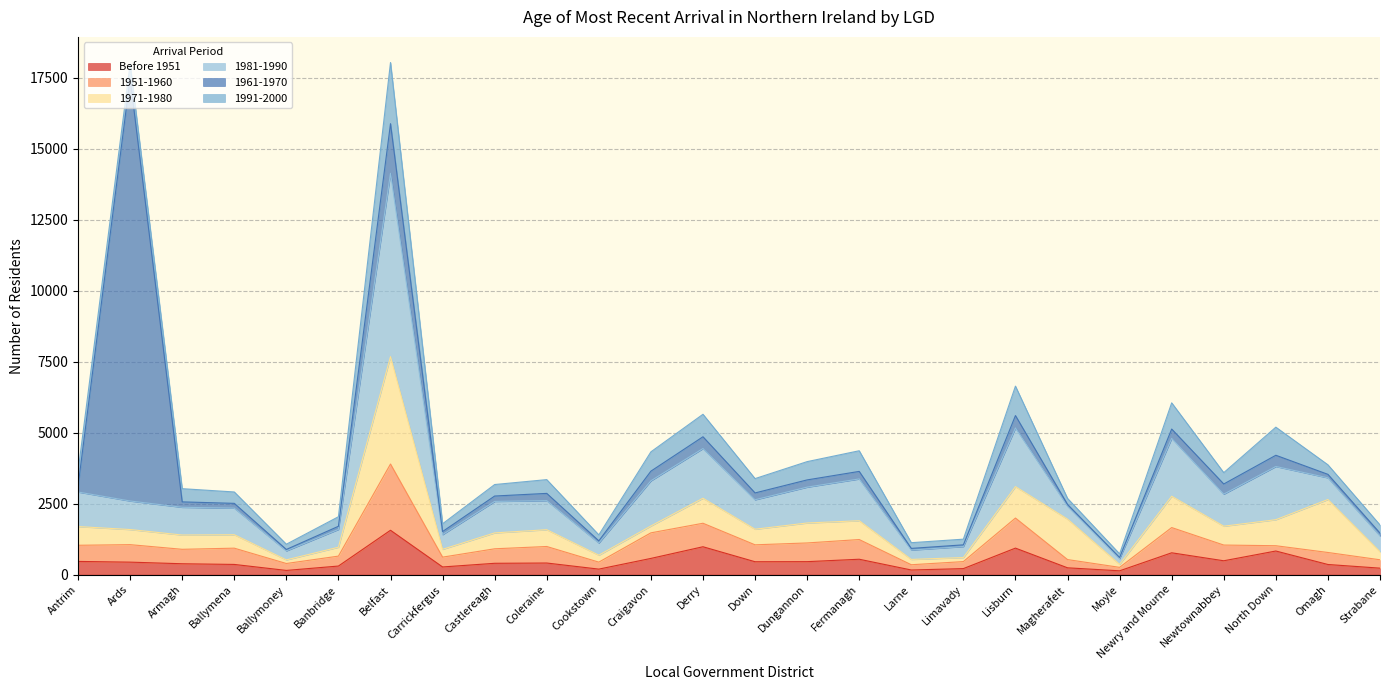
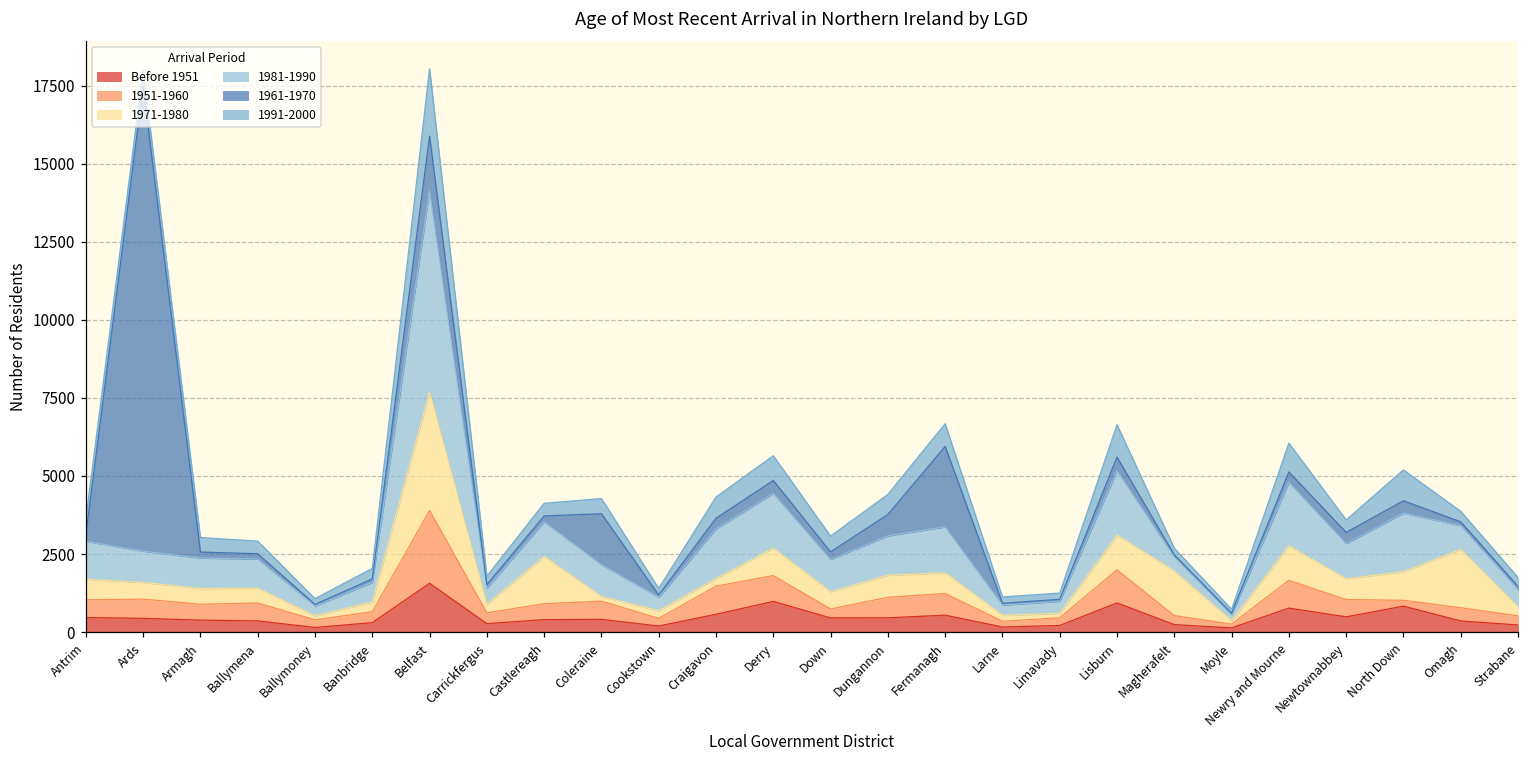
  {
    "Before 1951": {
      "Antrim": 500,
      "Ards": 400,
      "Armagh": 400,
      "Ballymena": 400,
      "Ballymoney": 100,
      "Banbridge": 300,
      "Belfast": 1600,
      "Carrickfergus": 300,
      "Castlereagh": 400,
      "Coleraine": 400,
      "Cookstown": 200,
      "Craigavon": 600,
      "Derry": 1000,
      "Down": 500,
      "Dungannon": 500,
      "Fermanagh": 500,
      "Larne": 200,
      "Limavady": 200,
      "Lisburn": 900,
      "Magherafelt": 200,
      "Moyle": 100,
      "Newry and Mourne": 800,
      "Newtownabbey": 500,
      "North Down": 800,
      "Omagh": 400,
      "Strabane": 200
    },
    "1951-1960": {
      "Antrim": 600,
      "Ards": 600,
      "Armagh": 500,
      "Ballymena": 600,
      "Ballymoney": 200,
      "Banbridge": 400,
      "Belfast": 2300,
      "Carrickfergus": 300,
      "Castlereagh": 500,
      "Coleraine": 600,
      "Cookstown": 200,
      "Craigavon": 900,
      "Derry": 800,
-     "Down": 600,
+     "Down": 300,
      "Dungannon": 700,
      "Fermanagh": 700,
      "Larne": 200,
      "Limavady": 200,
      "Lisburn": 1100,
      "Magherafelt": 300,
      "Moyle": 100,
      "Newry and Mourne": 900,
      "Newtownabbey": 600,
      "North Down": 200,
      "Omagh": 400,
      "Strabane": 300
    },
    "1971-1980": {
      "Antrim": 700,
      "Ards": 500,
      "Armagh": 500,
      "Ballymena": 500,
      "Ballymoney": 100,
      "Banbridge": 300,
      "Belfast": 3800,
      "Carrickfergus": 300,
-     "Castlereagh": 600,
-     "Coleraine": 600,
+     "Castlereagh": 1500,
+     "Coleraine": 100,
      "Cookstown": 200,
      "Craigavon": 200,
      "Derry": 900,
      "Down": 500,
      "Dungannon": 700,
      "Fermanagh": 700,
      "Larne": 200,
      "Limavady": 100,
      "Lisburn": 1100,
      "Magherafelt": 1400,
      "Moyle": 100,
      "Newry and Mourne": 1100,
      "Newtownabbey": 700,
      "North Down": 900,
      "Omagh": 1900,
      "Strabane": 300
    },
    "1961-1970": {
      "Antrim": 200,
      "Armagh": 200,
      "Ballymena": 200,
      "Banbridge": 100,
      "Belfast": 1700,
      "Carrickfergus": 100,
      "Castlereagh": 200,
-     "Coleraine": 300,
+     "Coleraine": 1600,
      "Craigavon": 300,
      "Derry": 400,
      "Down": 200,
-     "Dungannon": 300,
-     "Fermanagh": 300,
+     "Dungannon": 700,
+     "Fermanagh": 2600,
      "Lisburn": 400,
      "Newry and Mourne": 300,
      "Newtownabbey": 400,
      "North Down": 400,
      "Omagh": 100,
      "Strabane": 100
    }
  }
